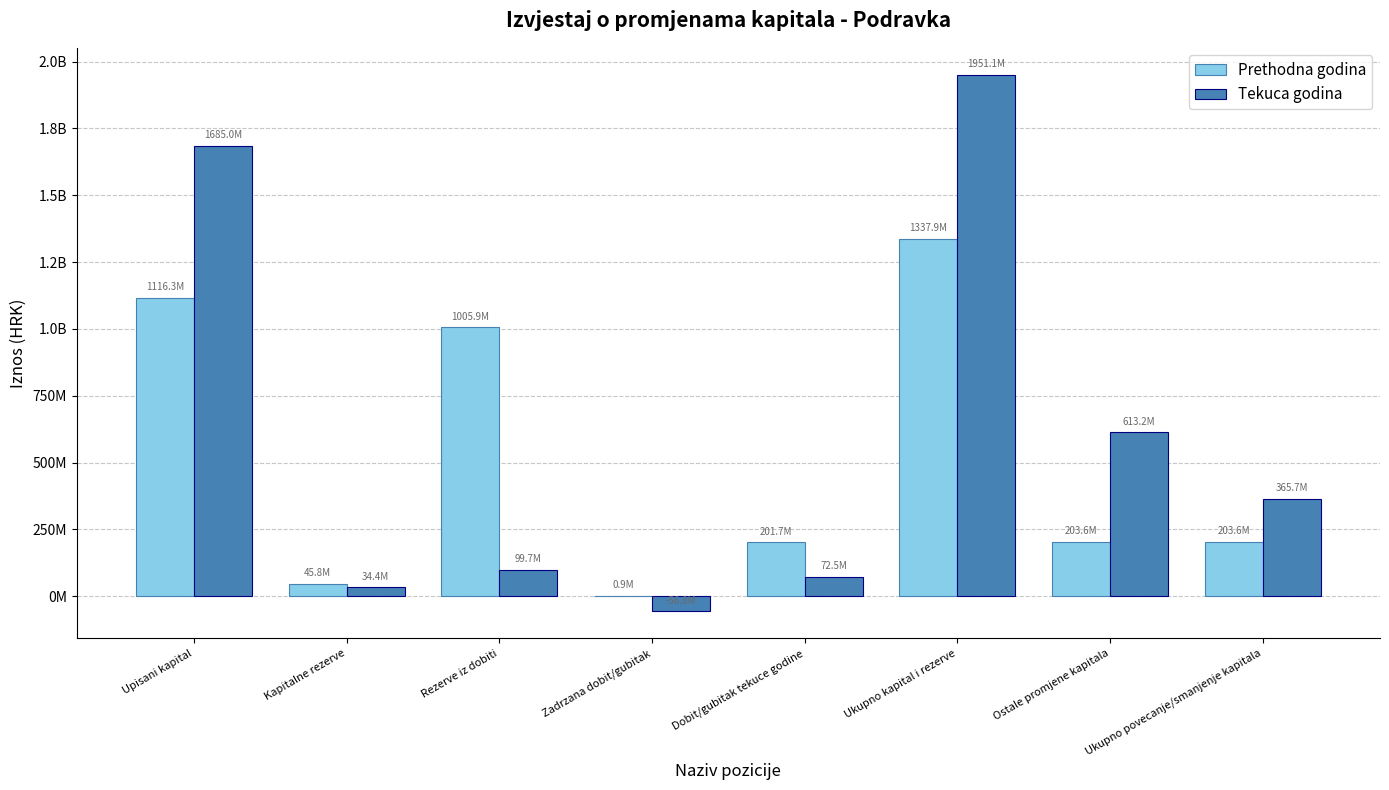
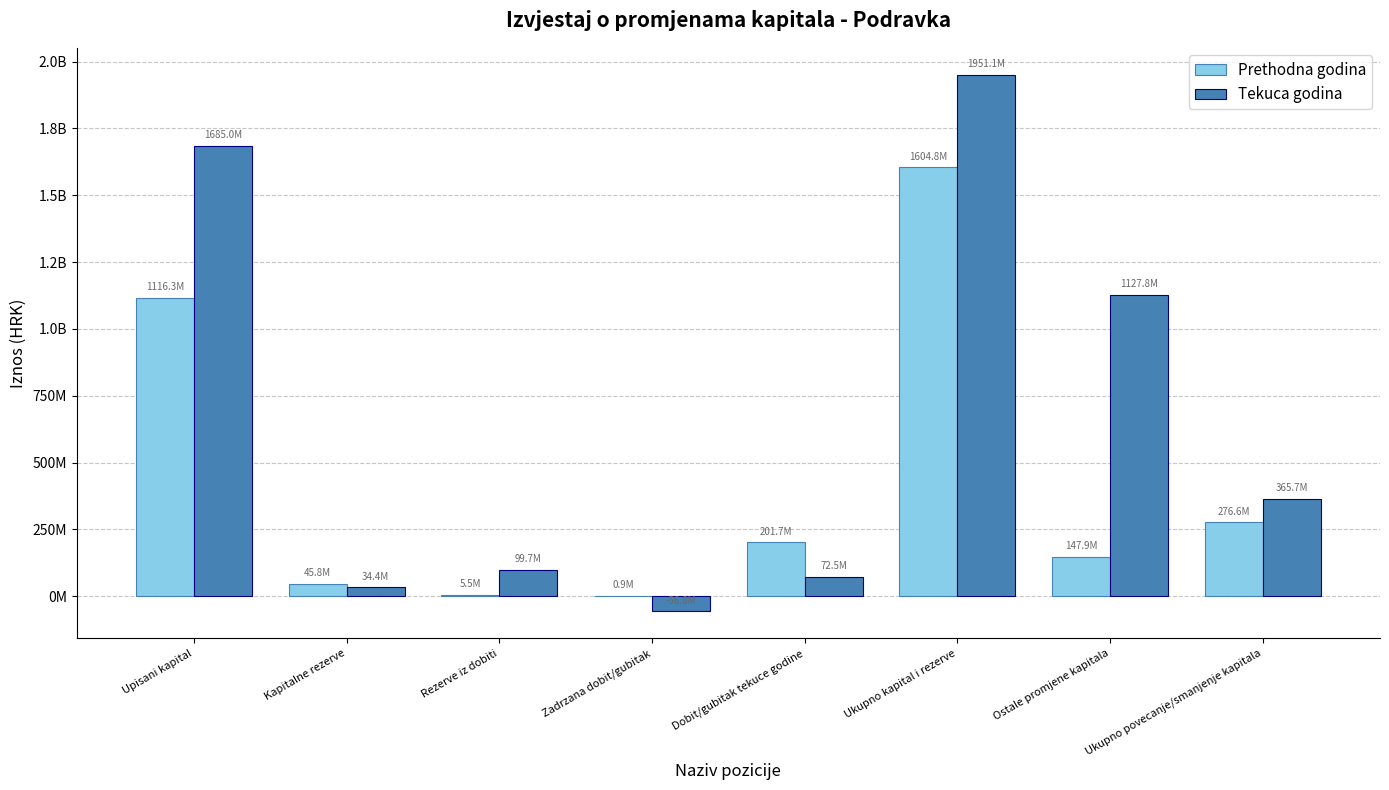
  {
    "Prethodna godina": {
      "Upisani kapital": "1116.3M",
      "Kapitalne rezerve": "45.8M",
-     "Rezerve iz dobiti": "1005.9M",
+     "Rezerve iz dobiti": "5.5M",
      "Zadrzana dobit/gubitak": "0.9M",
      "Dobit/gubitak tekuce godine": "201.7M",
-     "Ukupno kapital i rezerve": "1337.9M",
-     "Ostale promjene kapitala": "203.6M",
-     "Ukupno povecanje/smanjenje kapitala": "203.6M"
+     "Ukupno kapital i rezerve": "1604.8M",
+     "Ostale promjene kapitala": "147.9M",
+     "Ukupno povecanje/smanjenje kapitala": "276.6M"
    },
    "Tekuca godina": {
      "Upisani kapital": "1685.0M",
      "Kapitalne rezerve": "34.4M",
      "Rezerve iz dobiti": "99.7M",
      "Zadrzana dobit/gubitak": "-56.8M",
      "Dobit/gubitak tekuce godine": "72.5M",
      "Ukupno kapital i rezerve": "1951.1M",
-     "Ostale promjene kapitala": "613.2M",
+     "Ostale promjene kapitala": "1127.8M",
      "Ukupno povecanje/smanjenje kapitala": "365.7M"
    }
  }
